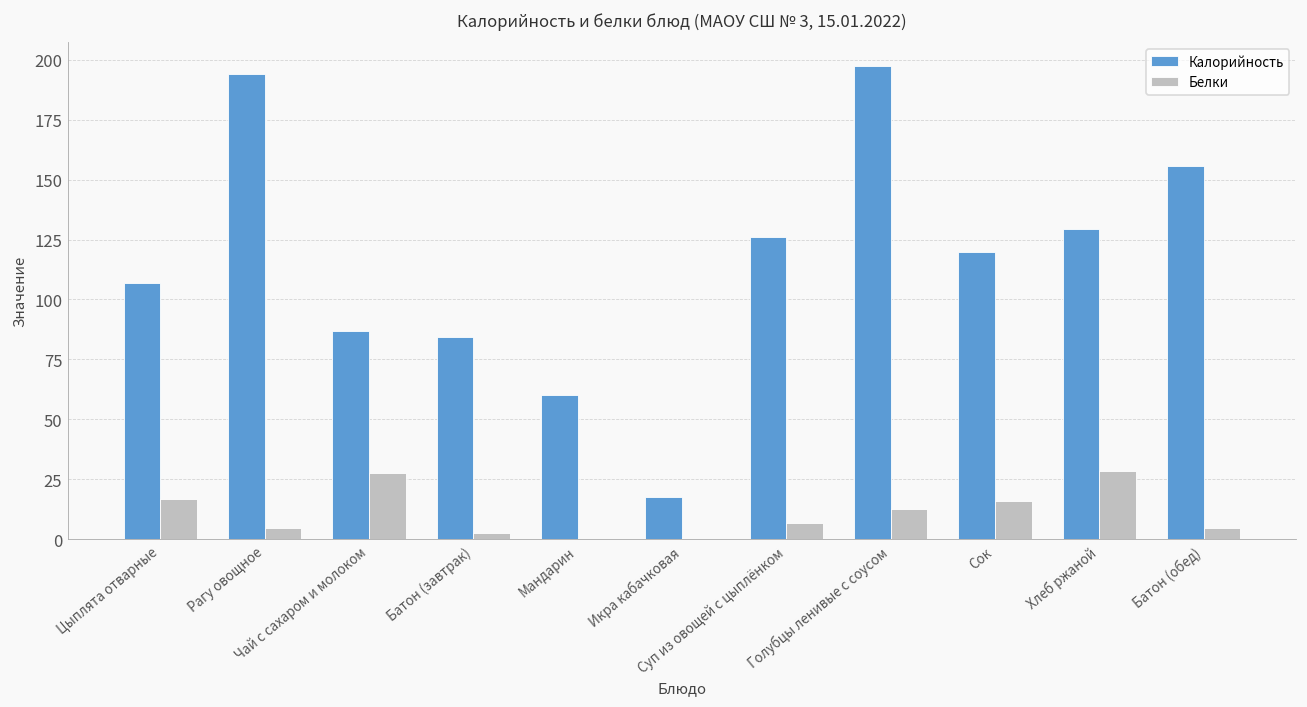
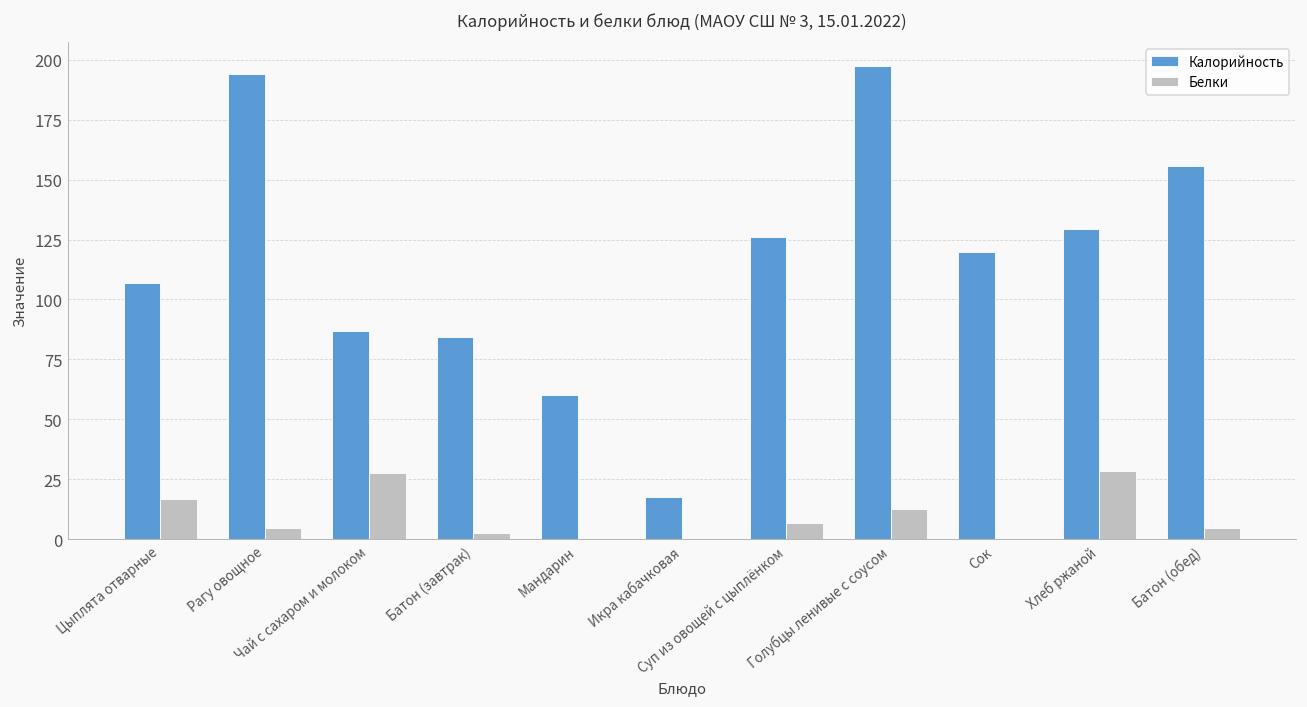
  {
    "Калорийность": {
      "Цыплята отварные": 107,
      "Рагу овощное": 194,
      "Чай с сахаром и молоком": 87,
      "Батон (завтрак)": 84,
      "Мандарин": 60,
      "Икра кабачковая": 17,
      "Суп из овощей с цыплёнком": 126,
      "Голубцы ленивые с соусом": 198,
      "Сок": 120,
      "Хлеб ржаной": 130,
      "Батон (обед)": 156
    },
    "Белки": {
      "Цыплята отварные": 17,
      "Рагу овощное": 5,
      "Чай с сахаром и молоком": 28,
      "Батон (завтрак)": 2,
      "Суп из овощей с цыплёнком": 7,
      "Голубцы ленивые с соусом": 13,
-     "Сок": 16,
+     "Сок": 0,
      "Хлеб ржаной": 28,
      "Батон (обед)": 4
    }
  }
